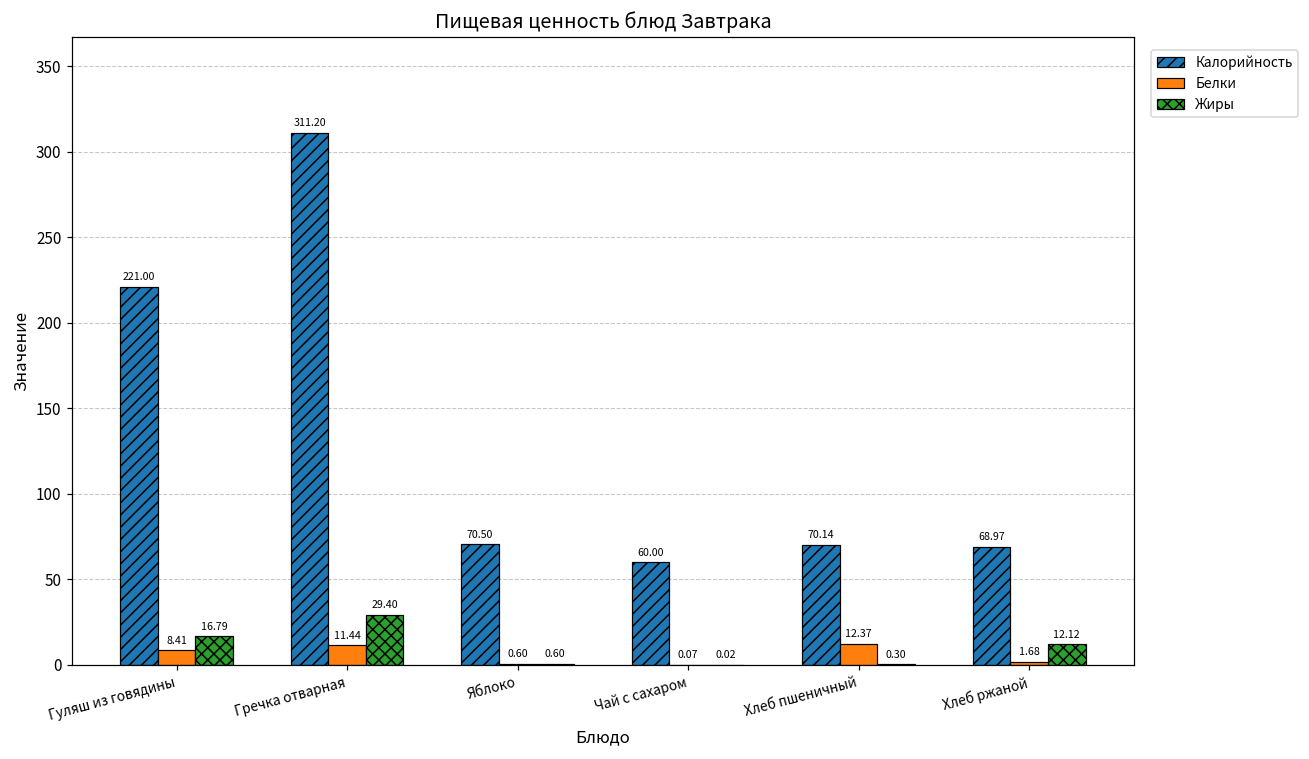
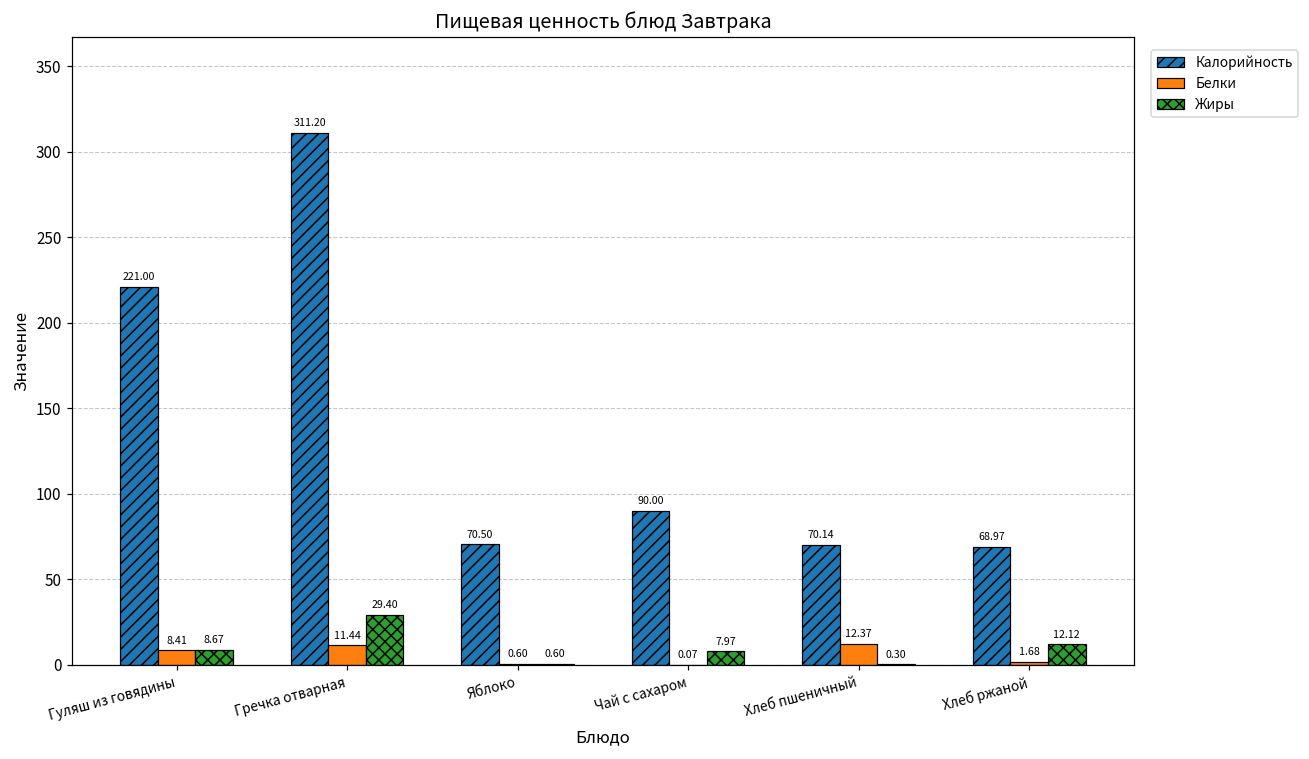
  {
    "Калорийность": {
      "Гуляш из говядины": 221.00,
      "Гречка отварная": 311.20,
      "Яблоко": 70.50,
-     "Чай с сахаром": 60.00,
+     "Чай с сахаром": 90.00,
      "Хлеб пшеничный": 70.14,
      "Хлеб ржаной": 68.97
    },
    "Белки": {
      "Гуляш из говядины": 8.41,
      "Гречка отварная": 11.44,
      "Яблоко": 0.60,
      "Чай с сахаром": 0.07,
      "Хлеб пшеничный": 12.37,
      "Хлеб ржаной": 1.68
    },
    "Жиры": {
-     "Гуляш из говядины": 16.79,
+     "Гуляш из говядины": 8.67,
      "Гречка отварная": 29.40,
      "Яблоко": 0.60,
-     "Чай с сахаром": 0.02,
+     "Чай с сахаром": 7.97,
      "Хлеб пшеничный": 0.30,
      "Хлеб ржаной": 12.12
    }
  }
